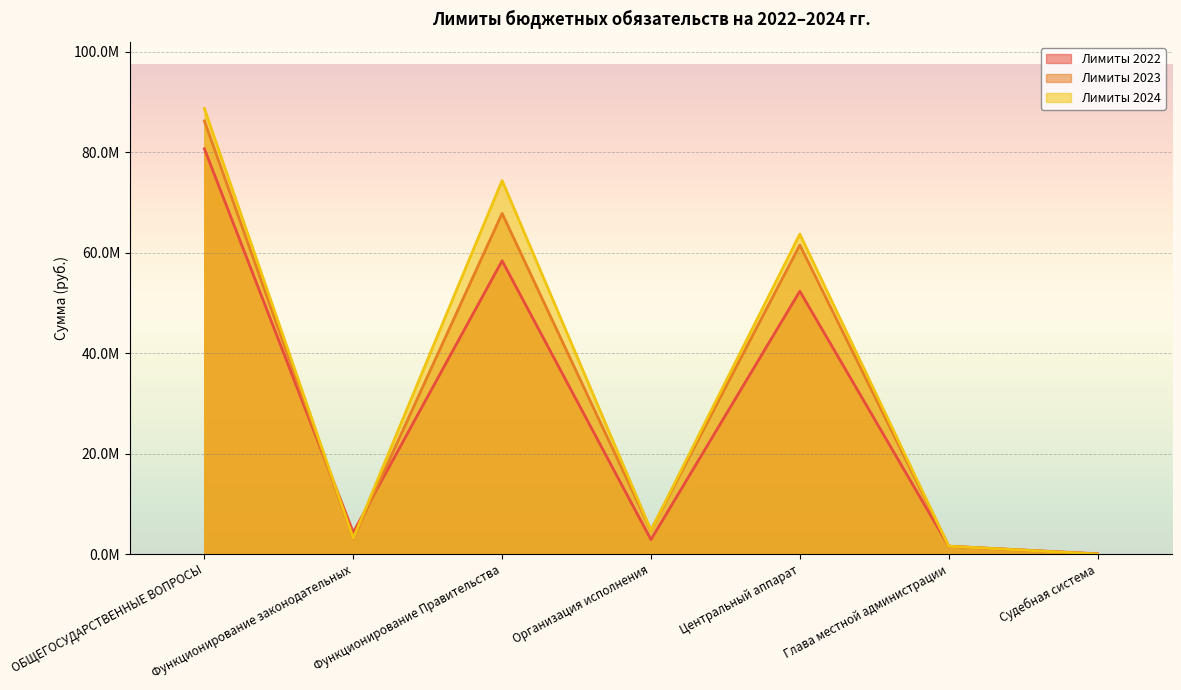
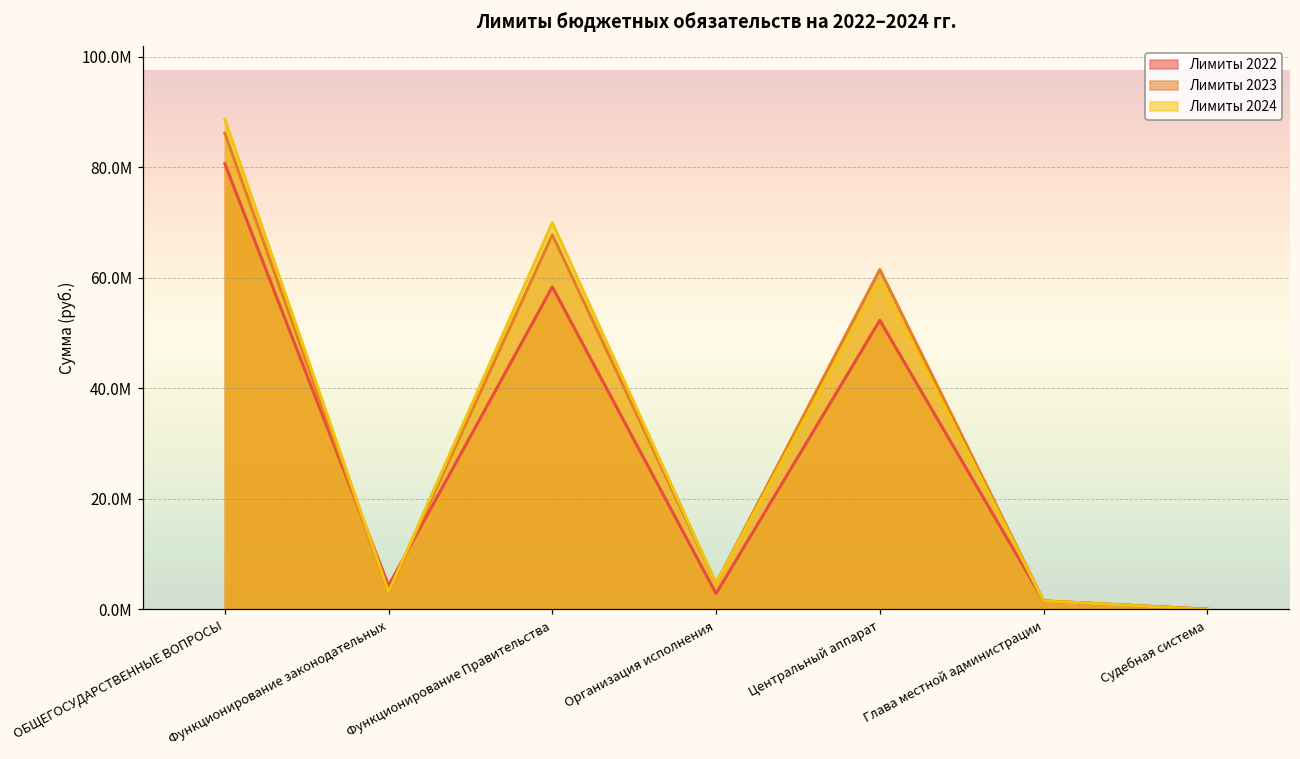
  {
    "Лимиты 2024": {
      "ОБЩЕГОСУДАРСТВЕННЫЕ ВОПРОСЫ": 89000000,
-     "Функционирование Правительства": 74000000,
-     "Центральный аппарат": 64000000
+     "Функционирование Правительства": 70000000,
+     "Центральный аппарат": 60000000
    }
  }
